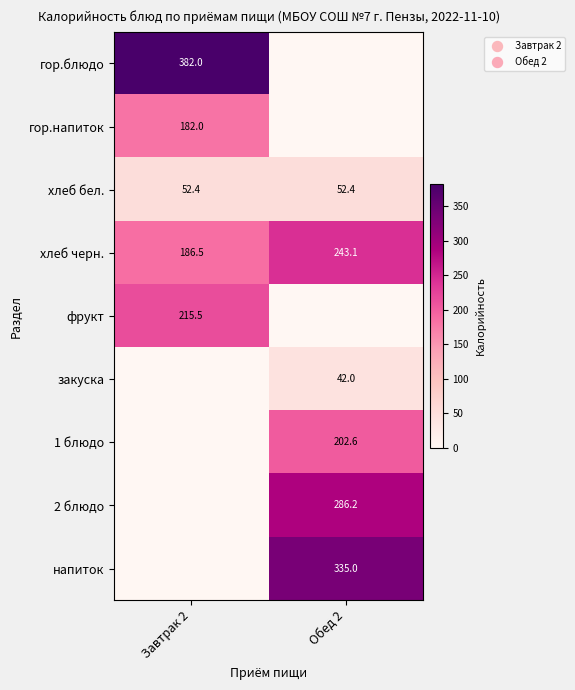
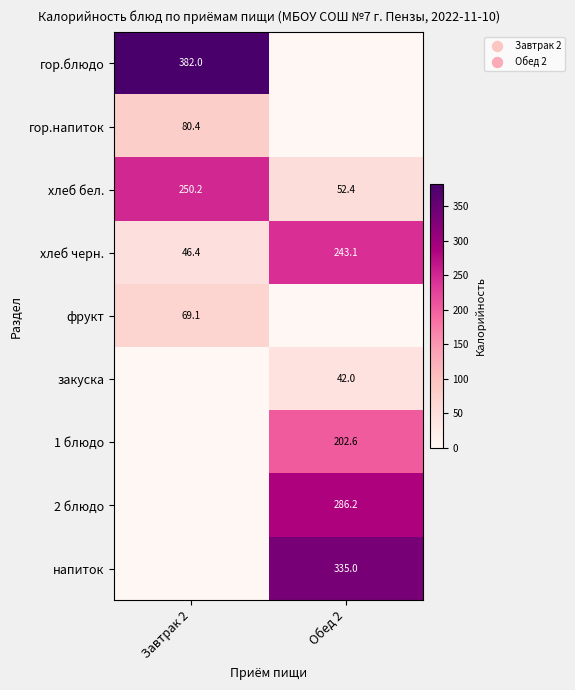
  {
    "гор.блюдо": {
      "Завтрак 2": 382.0
    },
    "гор.напиток": {
-     "Завтрак 2": 182.0
+     "Завтрак 2": 80.4
    },
    "хлеб бел.": {
-     "Завтрак 2": 52.4,
+     "Завтрак 2": 250.2,
      "Обед 2": 52.4
    },
    "хлеб черн.": {
-     "Завтрак 2": 186.5,
+     "Завтрак 2": 46.4,
      "Обед 2": 243.1
    },
    "фрукт": {
-     "Завтрак 2": 215.5
+     "Завтрак 2": 69.1
    },
    "закуска": {
      "Обед 2": 42.0
    },
    "1 блюдо": {
      "Обед 2": 202.6
    },
    "2 блюдо": {
      "Обед 2": 286.2
    },
    "напиток": {
      "Обед 2": 335.0
    }
  }
